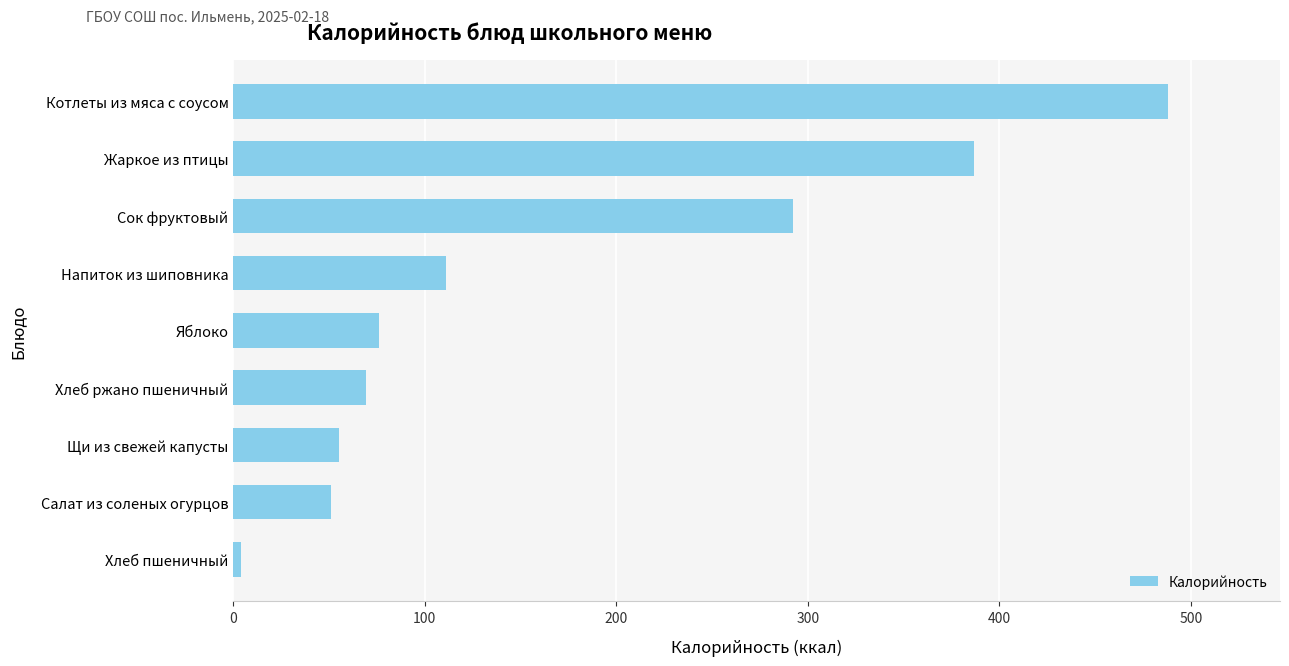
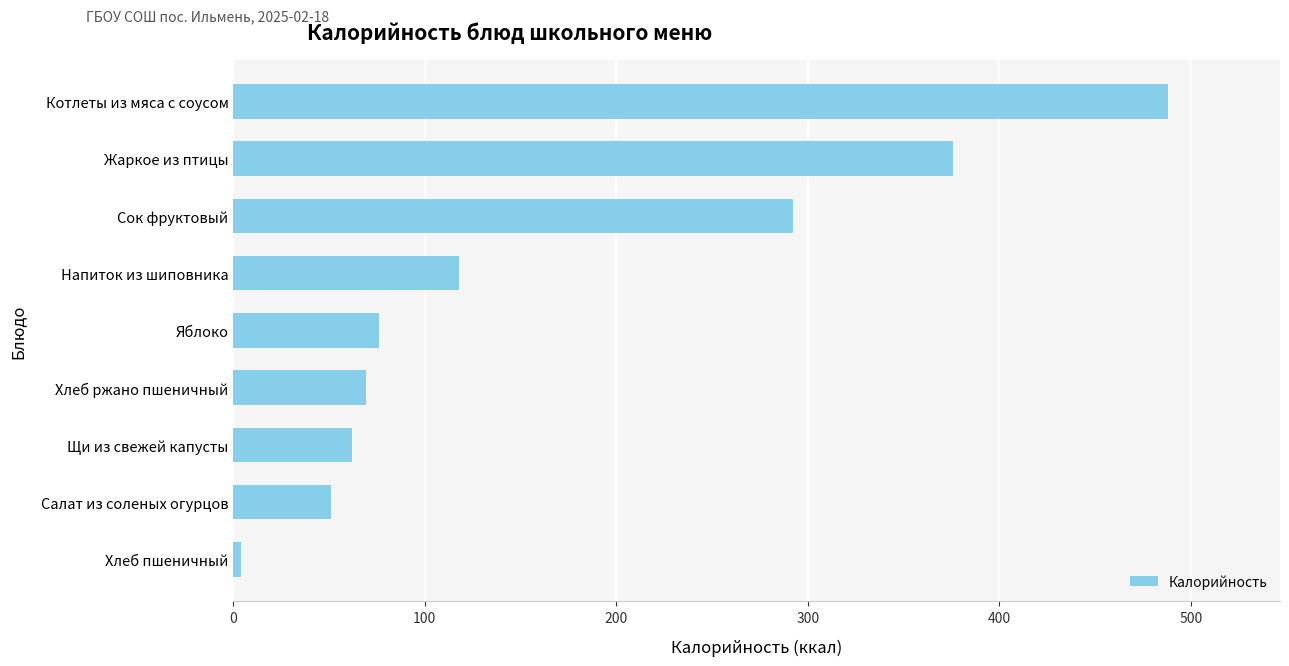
  {
    "Котлеты из мяса с соусом": 488,
-   "Жаркое из птицы": 387,
+   "Жаркое из птицы": 376,
    "Сок фруктовый": 292,
-   "Напиток из шиповника": 111,
+   "Напиток из шиповника": 118,
    "Яблоко": 76,
    "Хлеб ржано пшеничный": 69,
-   "Щи из свежей капусты": 55,
+   "Щи из свежей капусты": 62,
    "Салат из соленых огурцов": 51,
    "Хлеб пшеничный": 4
  }
